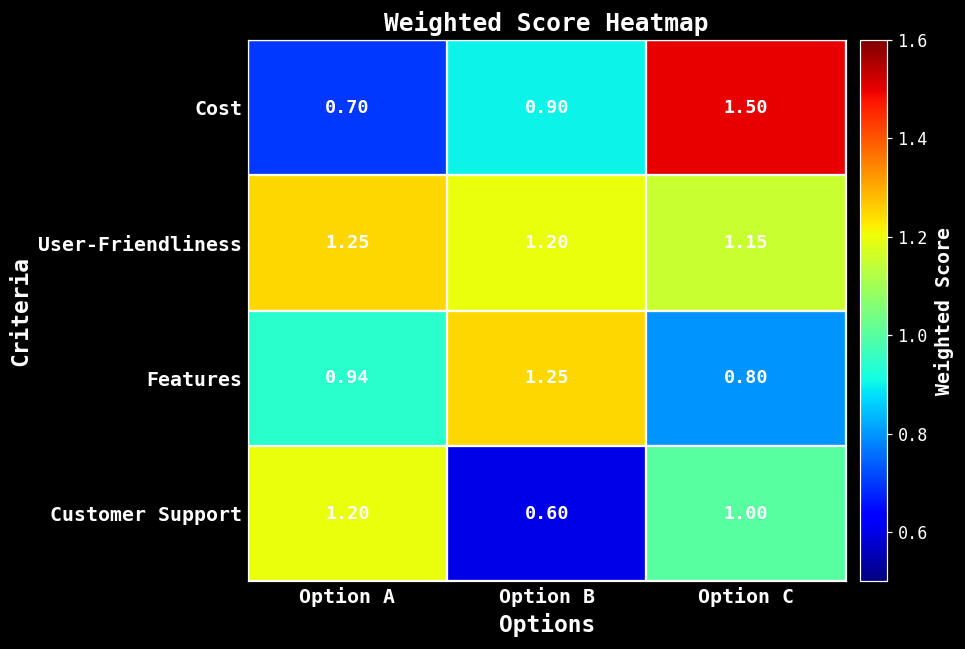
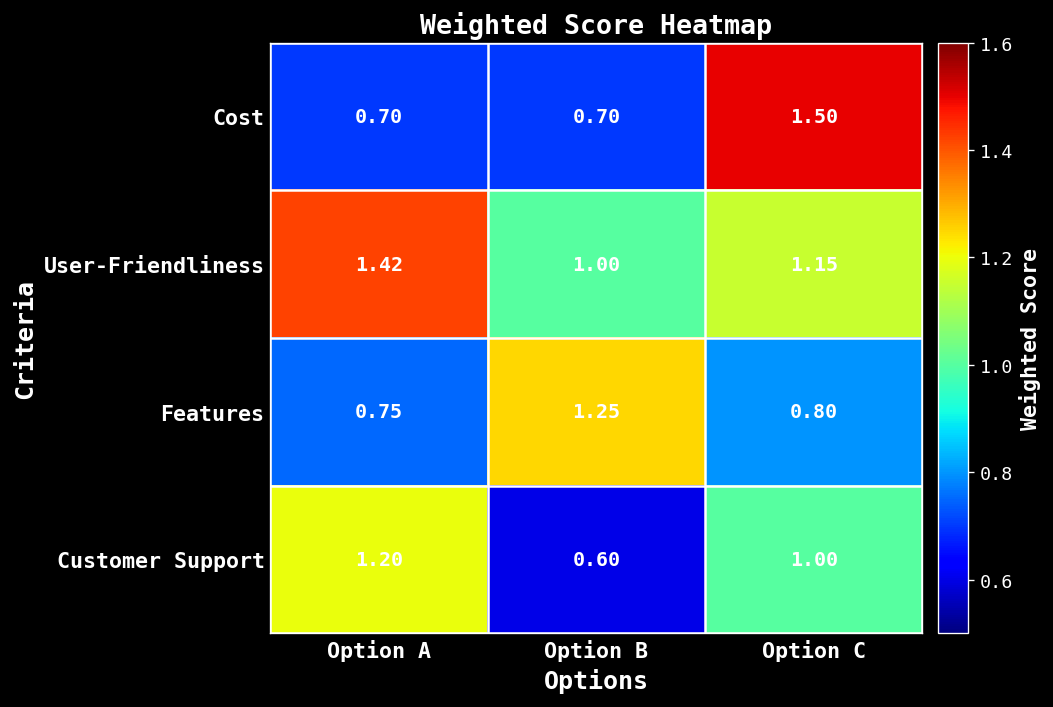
  {
    "Cost": {
      "Option A": 0.70,
-     "Option B": 0.90,
+     "Option B": 0.70,
      "Option C": 1.50
    },
    "User-Friendliness": {
-     "Option A": 1.25,
-     "Option B": 1.20,
+     "Option A": 1.42,
+     "Option B": 1.00,
      "Option C": 1.15
    },
    "Features": {
-     "Option A": 0.94,
+     "Option A": 0.75,
      "Option B": 1.25,
      "Option C": 0.80
    },
    "Customer Support": {
      "Option A": 1.20,
      "Option B": 0.60,
      "Option C": 1.00
    }
  }
